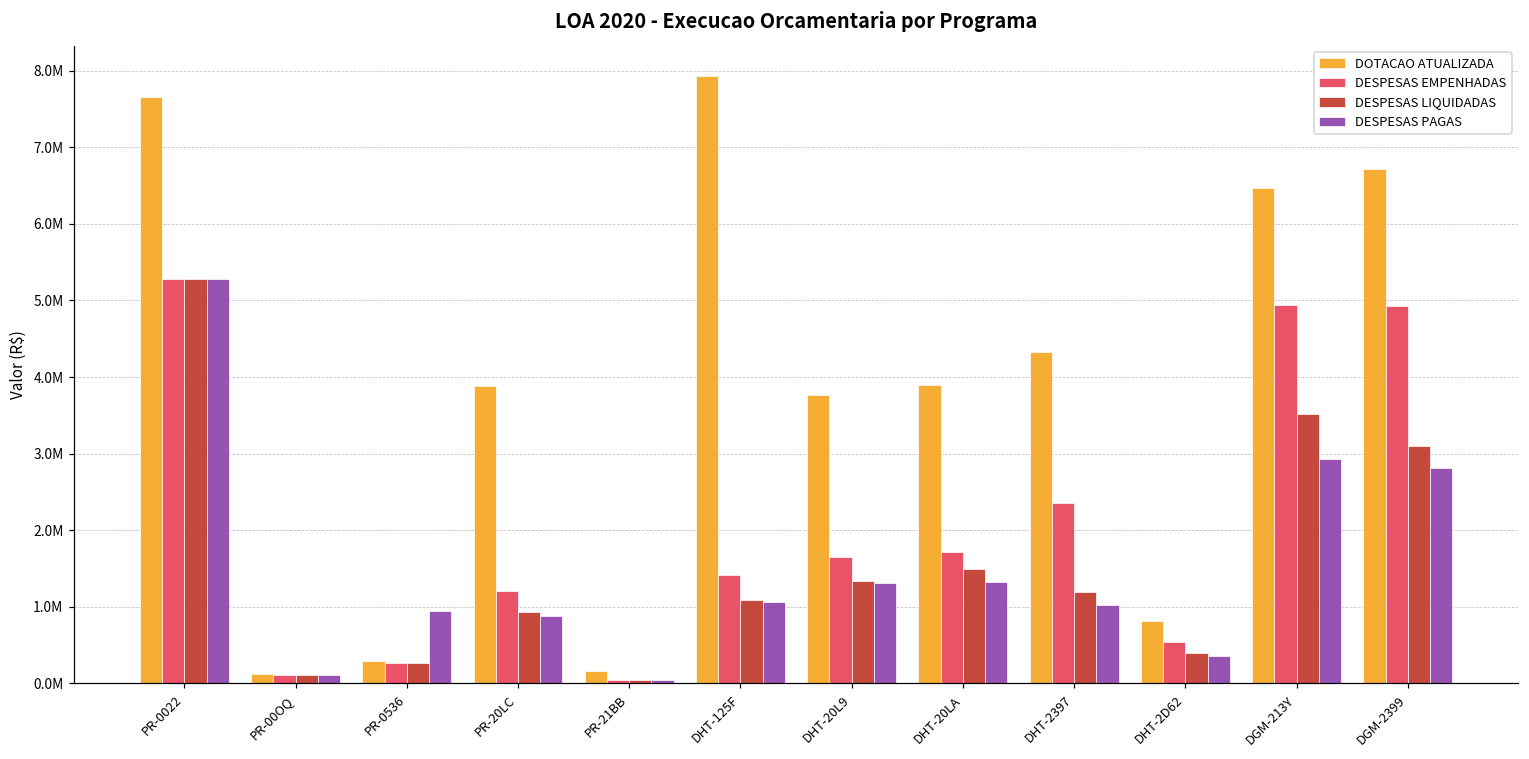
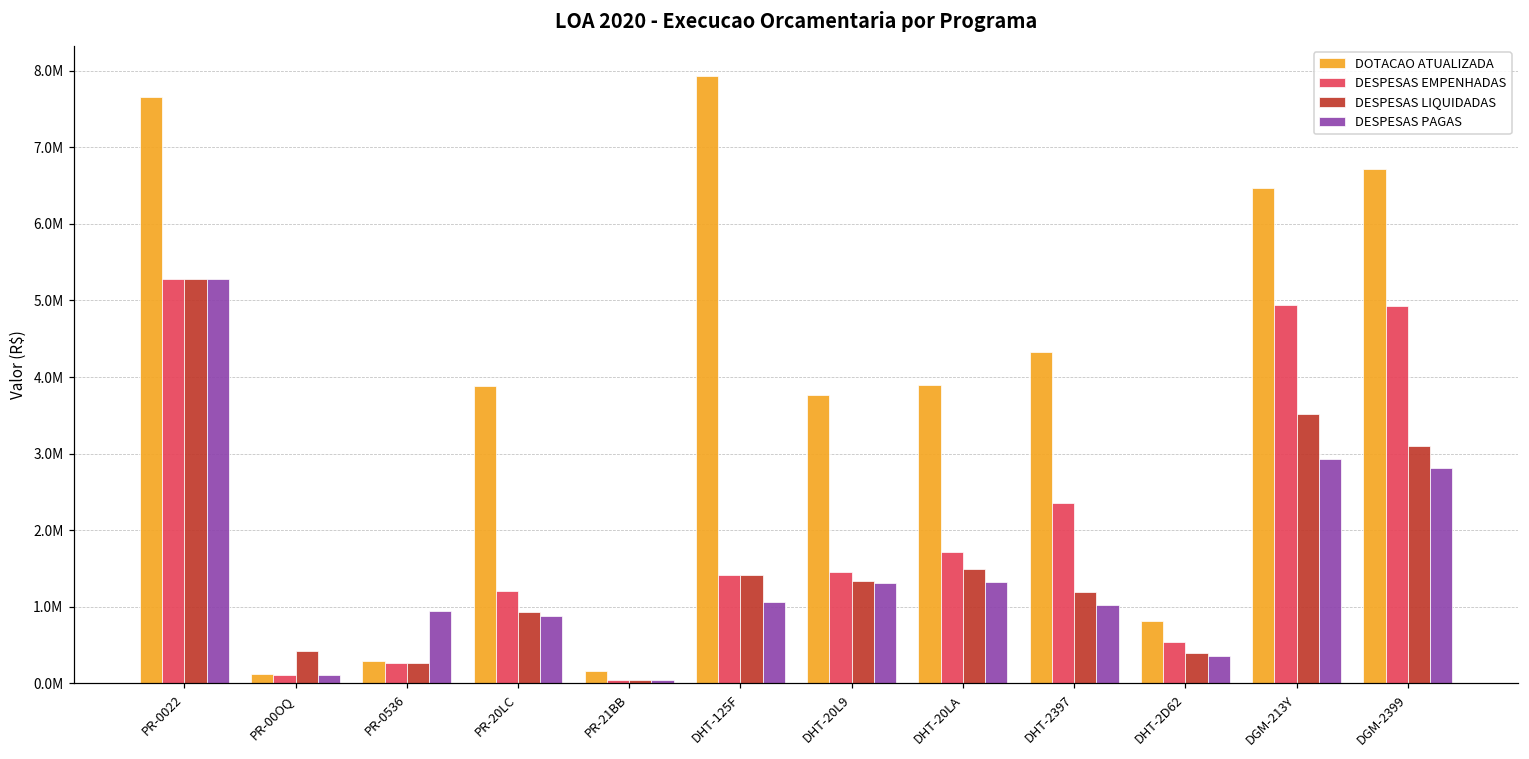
  {
    "DOTACAO ATUALIZADA": {
      "PR-0022": 7700000,
      "PR-00OQ": 100000,
      "PR-0536": 300000,
      "PR-20LC": 3900000,
      "PR-21BB": 200000,
      "DHT-125F": 7900000,
      "DHT-20L9": 3800000,
      "DHT-20LA": 3900000,
      "DHT-2397": 4300000,
      "DHT-2D62": 800000,
      "DGM-213Y": 6500000,
      "DGM-2399": 6700000
    },
    "DESPESAS EMPENHADAS": {
      "PR-0022": 5300000,
      "PR-00OQ": 100000,
      "PR-0536": 300000,
      "PR-20LC": 1200000,
      "PR-21BB": 0,
      "DHT-125F": 1400000,
-     "DHT-20L9": 1600000,
+     "DHT-20L9": 1500000,
      "DHT-20LA": 1700000,
      "DHT-2397": 2400000,
      "DHT-2D62": 500000,
      "DGM-213Y": 4900000,
      "DGM-2399": 4900000
    },
    "DESPESAS LIQUIDADAS": {
      "PR-0022": 5300000,
-     "PR-00OQ": 100000,
+     "PR-00OQ": 400000,
      "PR-0536": 300000,
      "PR-20LC": 900000,
      "PR-21BB": 0,
-     "DHT-125F": 1100000,
+     "DHT-125F": 1400000,
      "DHT-20L9": 1300000,
      "DHT-20LA": 1500000,
      "DHT-2397": 1200000,
      "DHT-2D62": 400000,
      "DGM-213Y": 3500000,
      "DGM-2399": 3100000
    },
    "DESPESAS PAGAS": {
      "PR-0022": 5300000,
      "PR-00OQ": 100000,
      "PR-0536": 900000,
      "PR-20LC": 900000,
      "PR-21BB": 0,
      "DHT-125F": 1100000,
      "DHT-20L9": 1300000,
      "DHT-20LA": 1300000,
      "DHT-2397": 1000000,
      "DHT-2D62": 400000,
      "DGM-213Y": 2900000,
      "DGM-2399": 2800000
    }
  }
